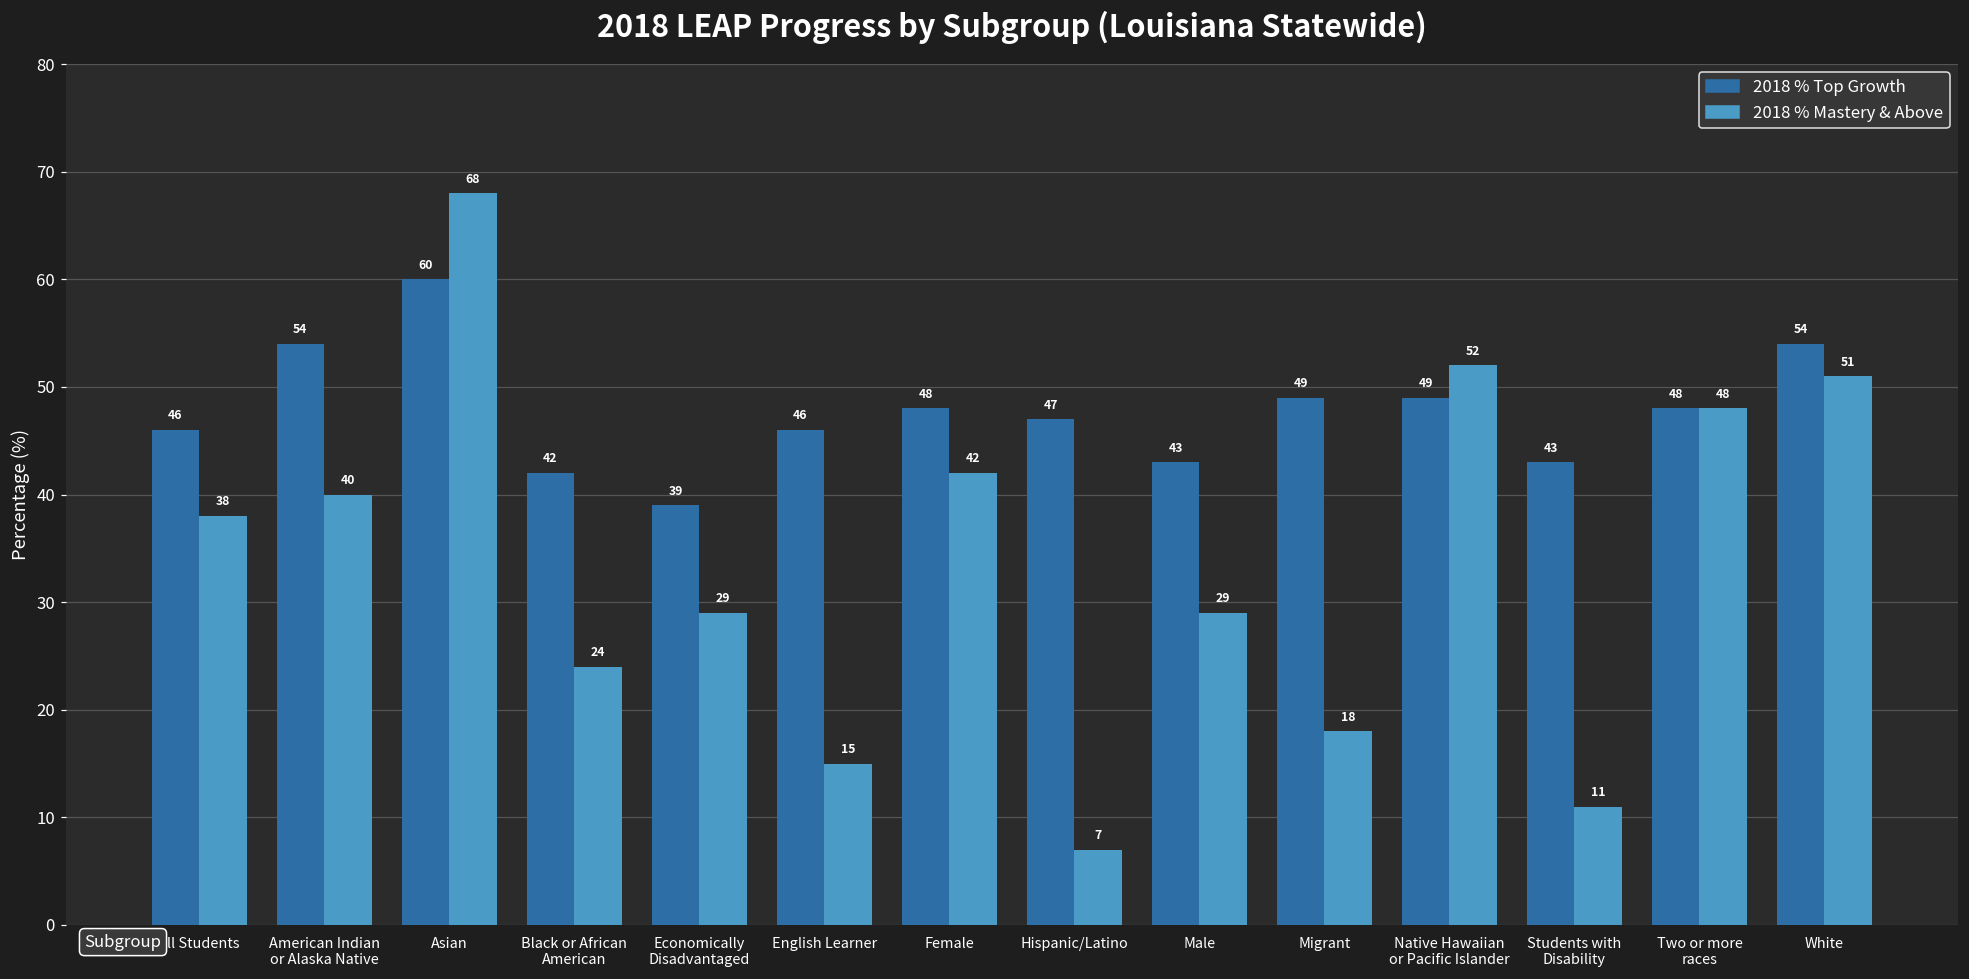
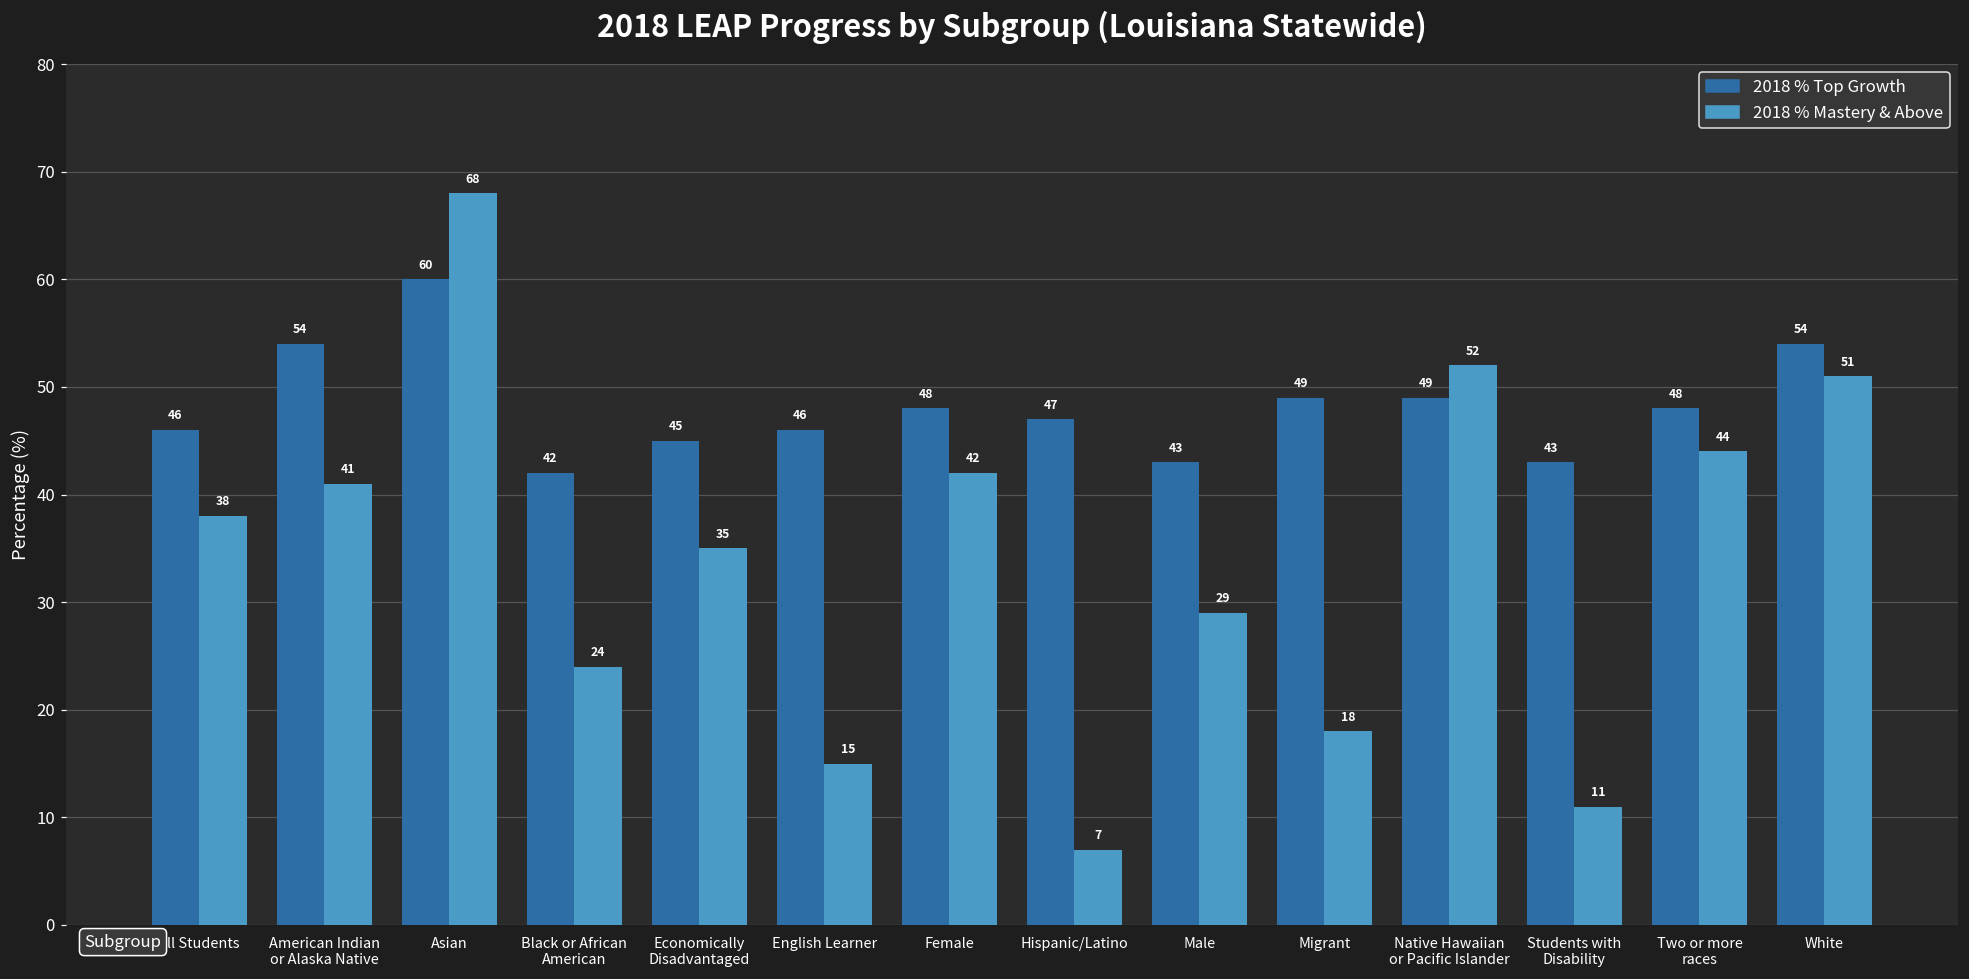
  {
    "2018 % Top Growth": {
      "All Students": 46,
      "American Indian or Alaska Native": 54,
      "Asian": 60,
      "Black or African American": 42,
-     "Economically Disadvantaged": 39,
+     "Economically Disadvantaged": 45,
      "English Learner": 46,
      "Female": 48,
      "Hispanic/Latino": 47,
      "Male": 43,
      "Migrant": 49,
      "Native Hawaiian or Pacific Islander": 49,
      "Students with Disability": 43,
      "Two or more races": 48,
      "White": 54
    },
    "2018 % Mastery & Above": {
      "All Students": 38,
-     "American Indian or Alaska Native": 40,
+     "American Indian or Alaska Native": 41,
      "Asian": 68,
      "Black or African American": 24,
-     "Economically Disadvantaged": 29,
+     "Economically Disadvantaged": 35,
      "English Learner": 15,
      "Female": 42,
      "Hispanic/Latino": 7,
      "Male": 29,
      "Migrant": 18,
      "Native Hawaiian or Pacific Islander": 52,
      "Students with Disability": 11,
-     "Two or more races": 48,
+     "Two or more races": 44,
      "White": 51
    }
  }
